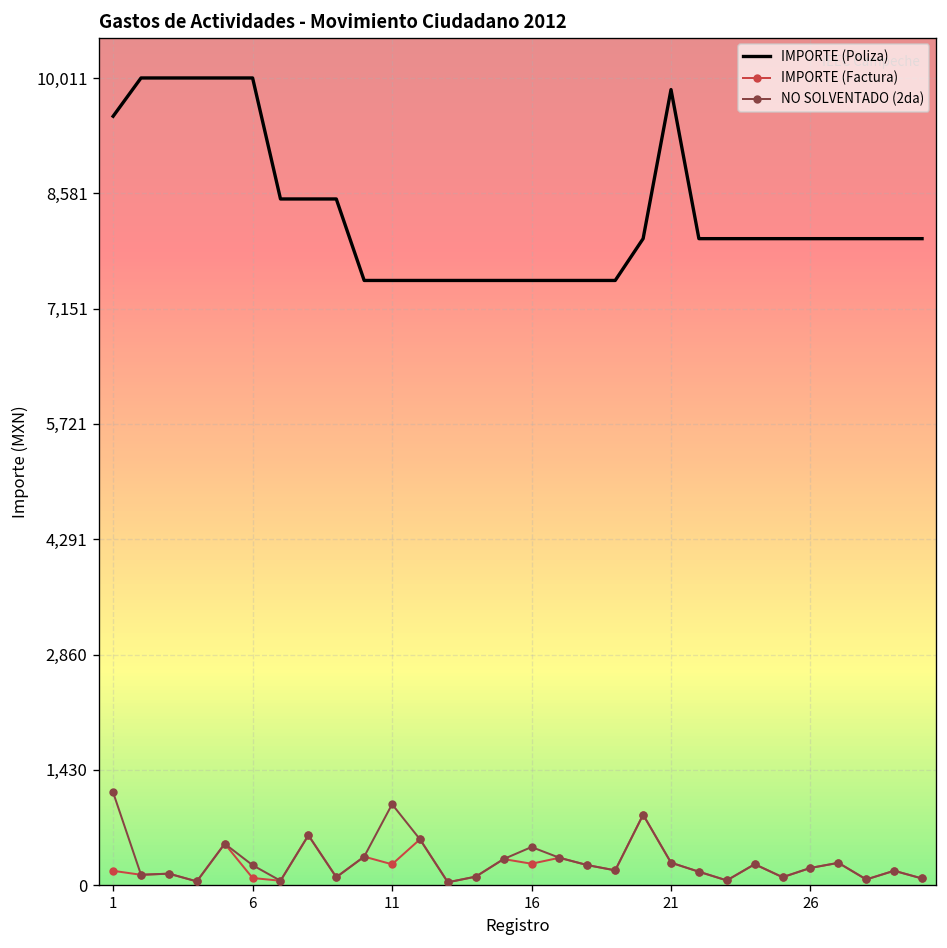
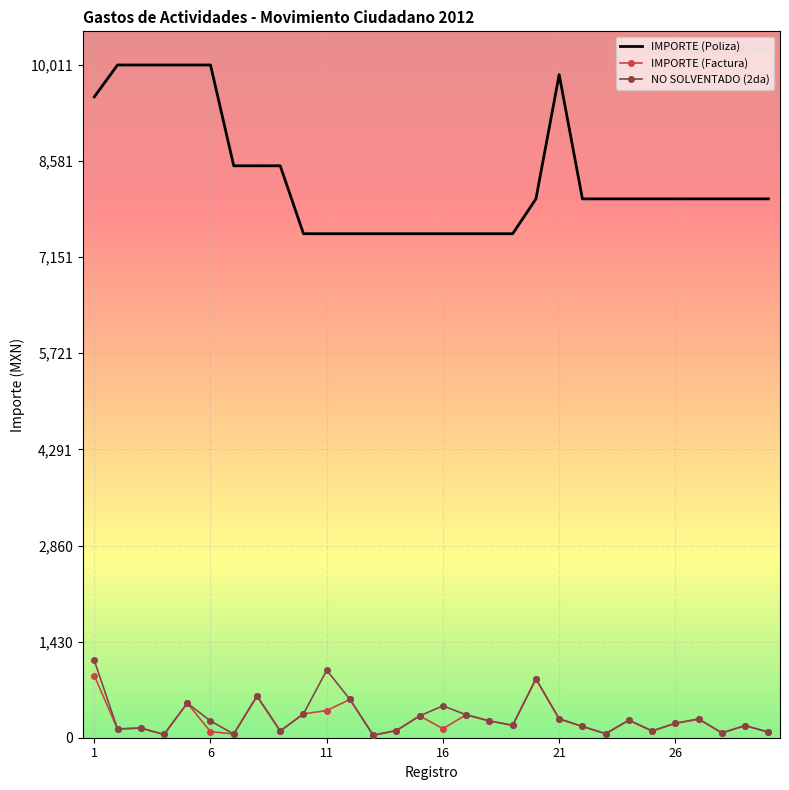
  {
    "IMPORTE (Poliza)": {
      "1": "9,500",
      "6": "10,000",
      "11": "7,500",
      "16": "7,500",
      "21": "9,900",
      "26": "8,000"
    },
    "IMPORTE (Factura)": {
-     "1": "200",
+     "1": "900",
      "6": "100",
-     "11": "300",
-     "16": "300"
+     "11": "400",
+     "16": "100"
    },
    "NO SOLVENTADO (2da)": {
      "1": "1,200",
      "6": "200",
      "11": "1,000",
      "16": "500"
    }
  }
